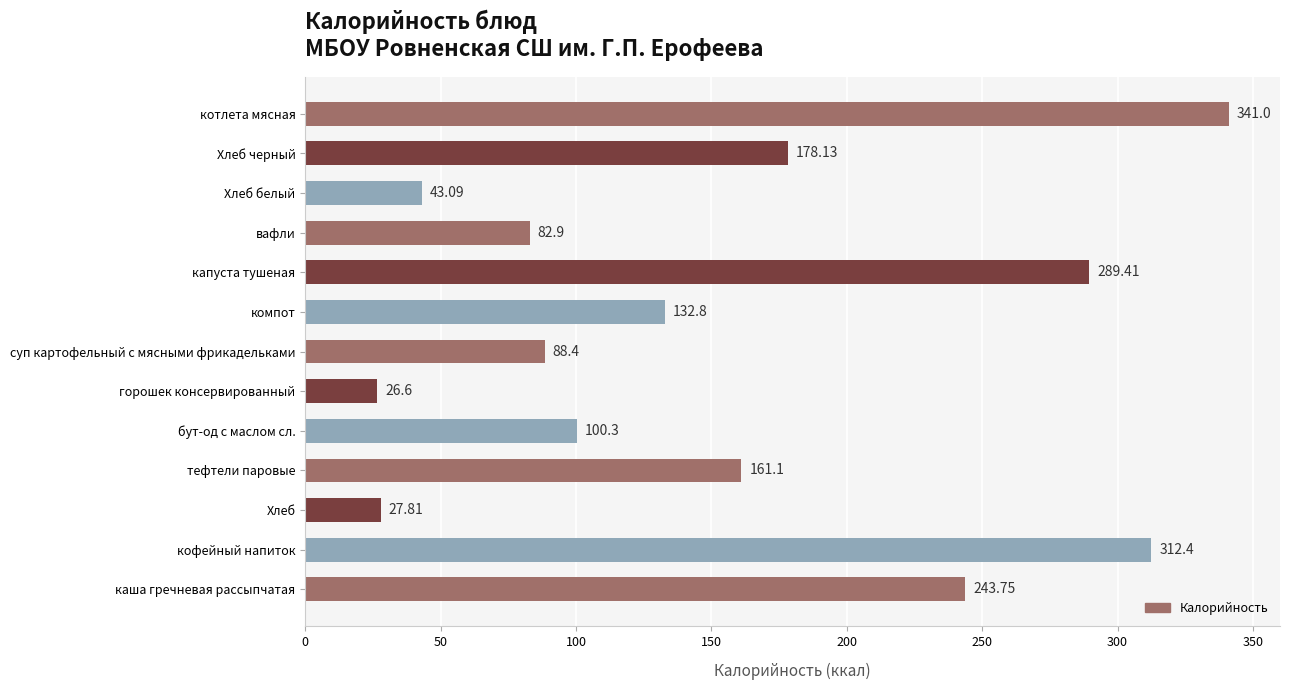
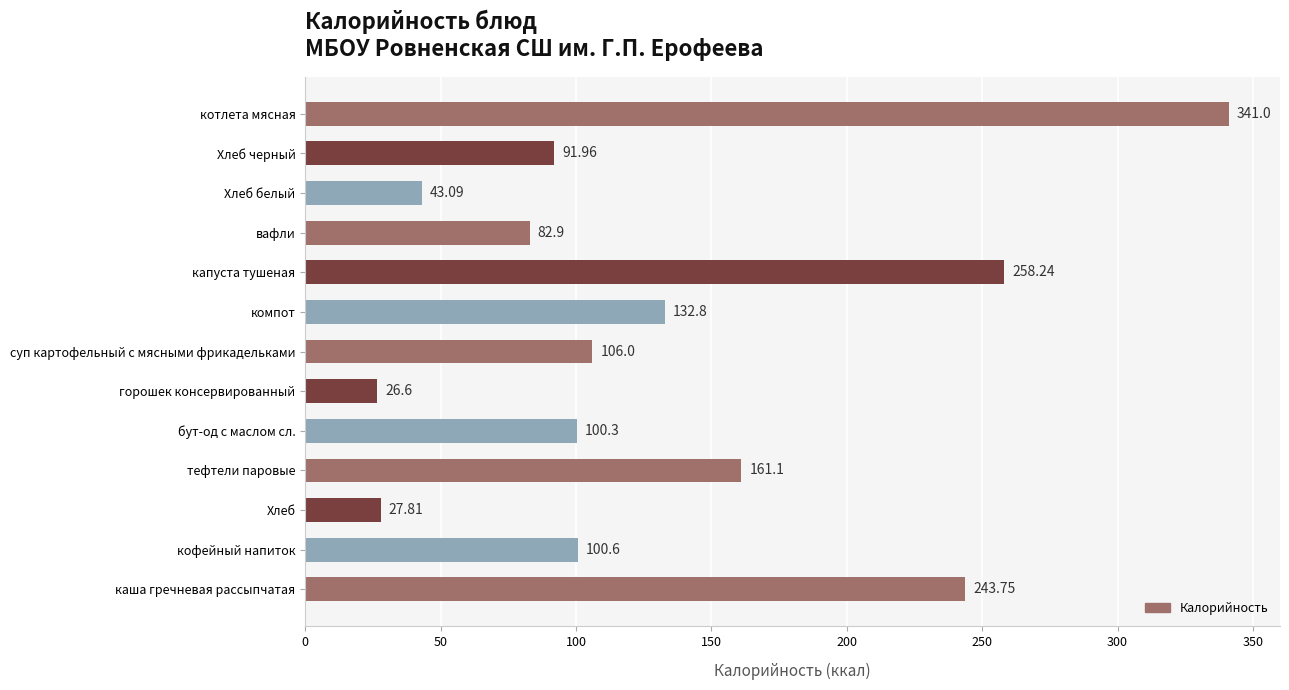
  {
    "котлета мясная": 341.0,
-   "Хлеб черный": 178.13,
+   "Хлеб черный": 91.96,
    "Хлеб белый": 43.09,
    "вафли": 82.9,
-   "капуста тушеная": 289.41,
+   "капуста тушеная": 258.24,
    "компот": 132.8,
-   "суп картофельный с мясными фрикадельками": 88.4,
+   "суп картофельный с мясными фрикадельками": 106.0,
    "горошек консервированный": 26.6,
    "бут-од с маслом сл.": 100.3,
    "тефтели паровые": 161.1,
    "Хлеб": 27.81,
-   "кофейный напиток": 312.4,
+   "кофейный напиток": 100.6,
    "каша гречневая рассыпчатая": 243.75
  }
